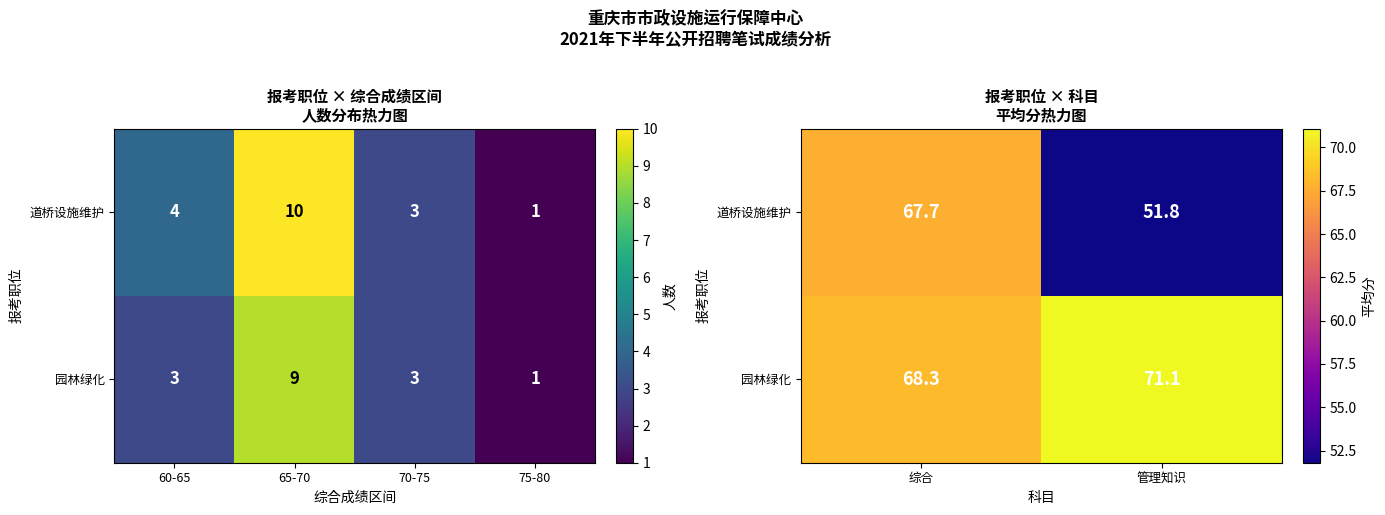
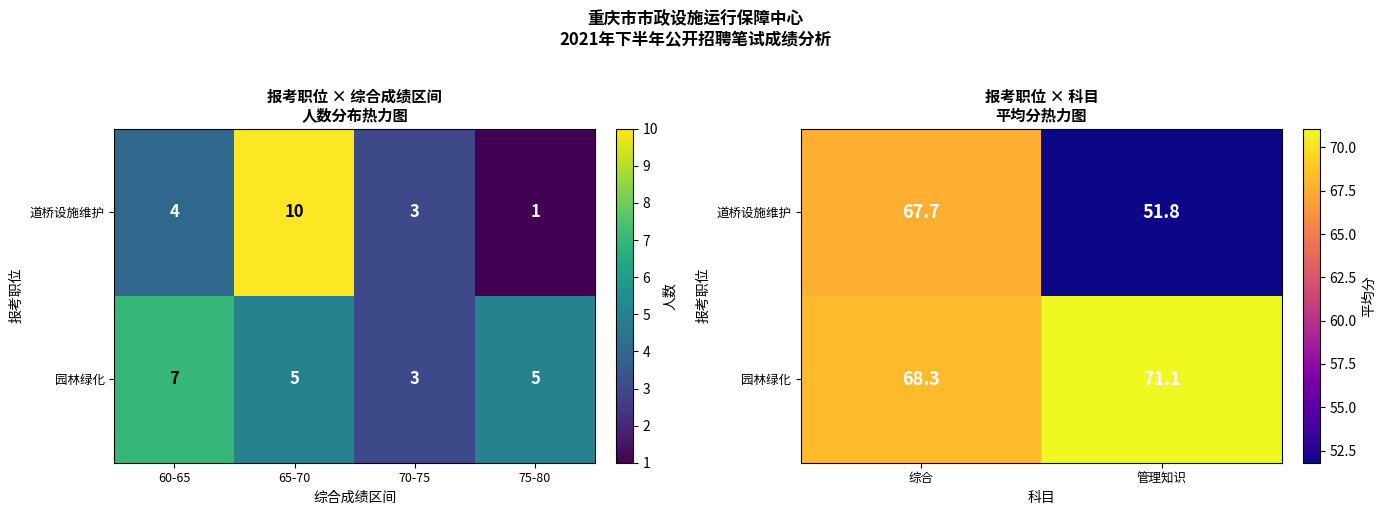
  {
    "报考职位 × 综合成绩区间 人数分布热力图": {
      "道桥设施维护": {
        "60-65": 4,
        "65-70": 10,
        "70-75": 3,
        "75-80": 1
      },
      "园林绿化": {
-       "60-65": 3,
-       "65-70": 9,
+       "60-65": 7,
+       "65-70": 5,
        "70-75": 3,
-       "75-80": 1
+       "75-80": 5
      }
    },
    "报考职位 × 科目 平均分热力图": {
      "道桥设施维护": {
        "综合": 67.7,
        "管理知识": 51.8
      },
      "园林绿化": {
        "综合": 68.3,
        "管理知识": 71.1
      }
    }
  }
